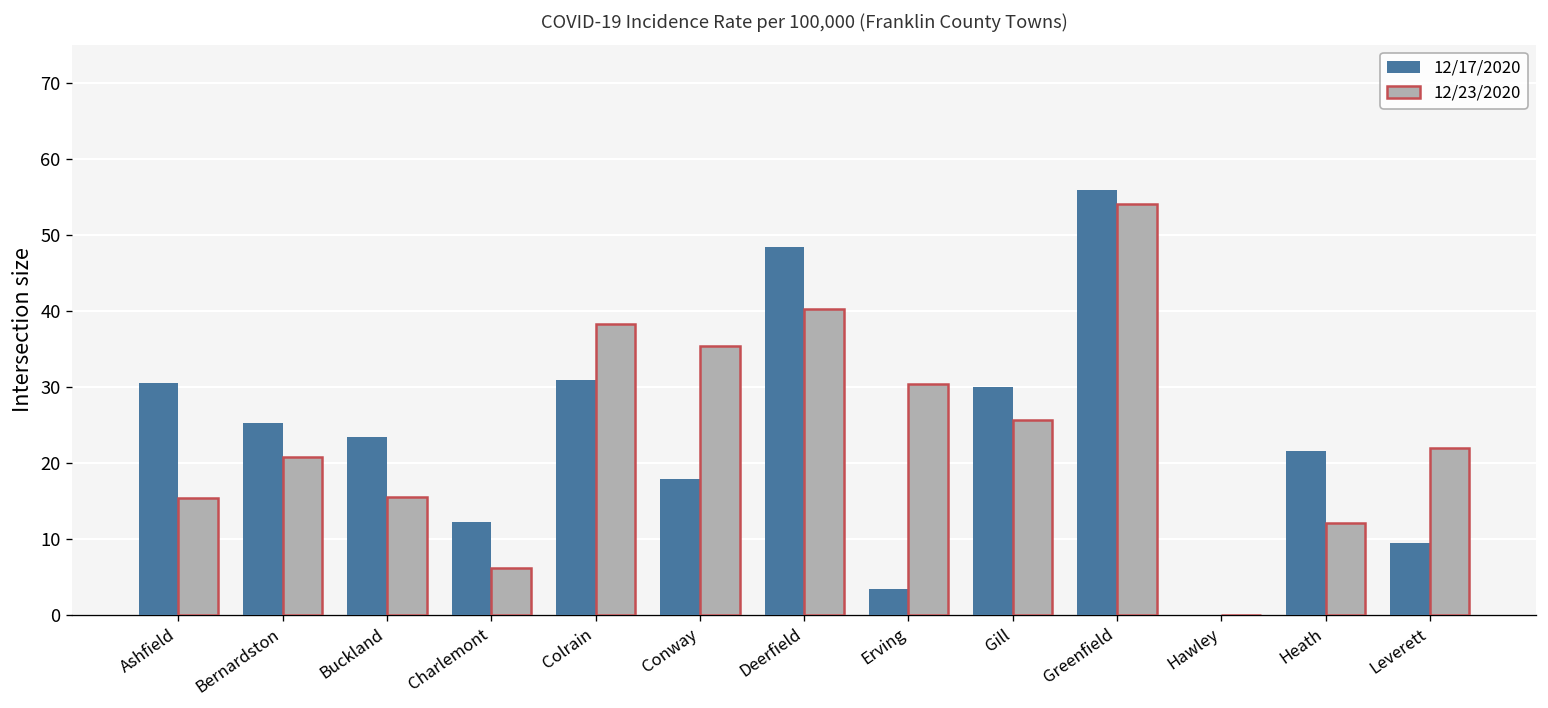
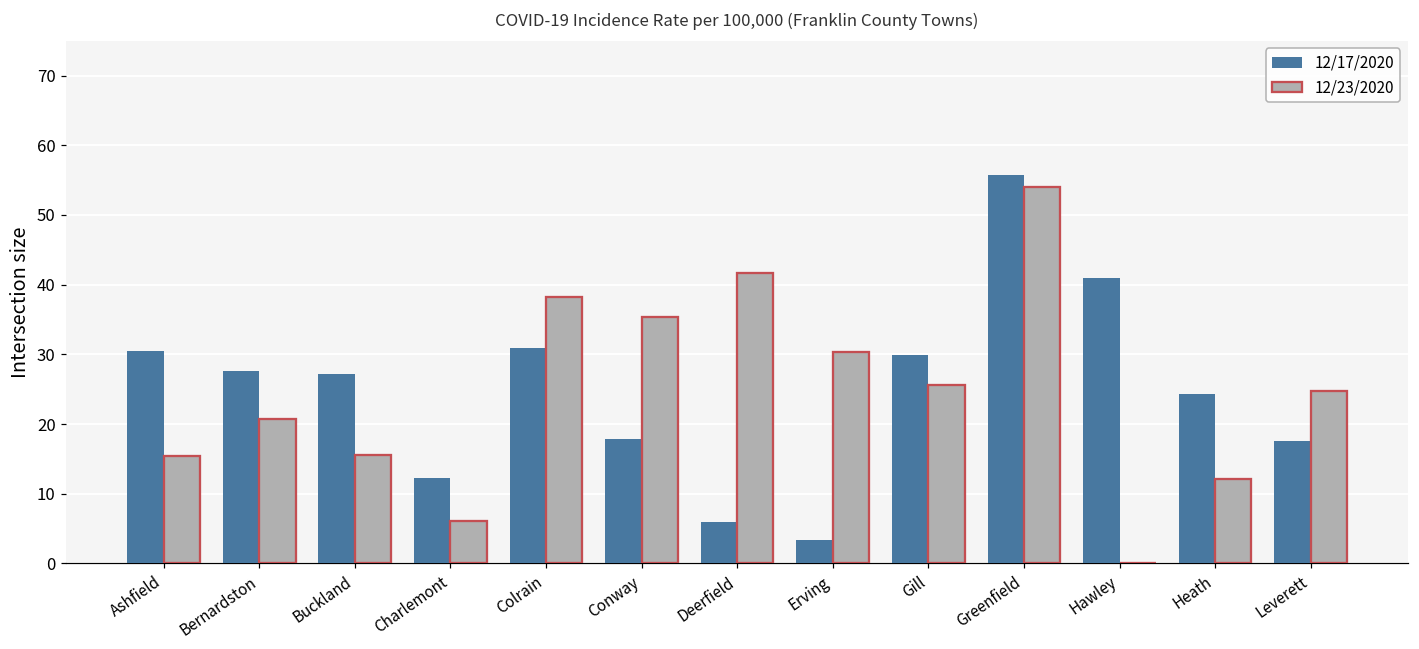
  {
    "12/17/2020": {
      "Ashfield": 31,
-     "Bernardston": 25,
-     "Buckland": 23,
+     "Bernardston": 28,
+     "Buckland": 27,
      "Charlemont": 12,
      "Colrain": 31,
      "Conway": 18,
-     "Deerfield": 48,
+     "Deerfield": 6,
      "Erving": 3,
      "Gill": 30,
      "Greenfield": 56,
-     "Hawley": 0,
-     "Heath": 22,
-     "Leverett": 9
+     "Hawley": 41,
+     "Heath": 24,
+     "Leverett": 18
    },
    "12/23/2020": {
      "Ashfield": 15,
      "Bernardston": 21,
      "Buckland": 16,
      "Charlemont": 6,
      "Colrain": 38,
      "Conway": 35,
-     "Deerfield": 40,
+     "Deerfield": 42,
      "Erving": 30,
      "Gill": 26,
      "Greenfield": 54,
      "Hawley": 0,
      "Heath": 12,
-     "Leverett": 22
+     "Leverett": 25
    }
  }
